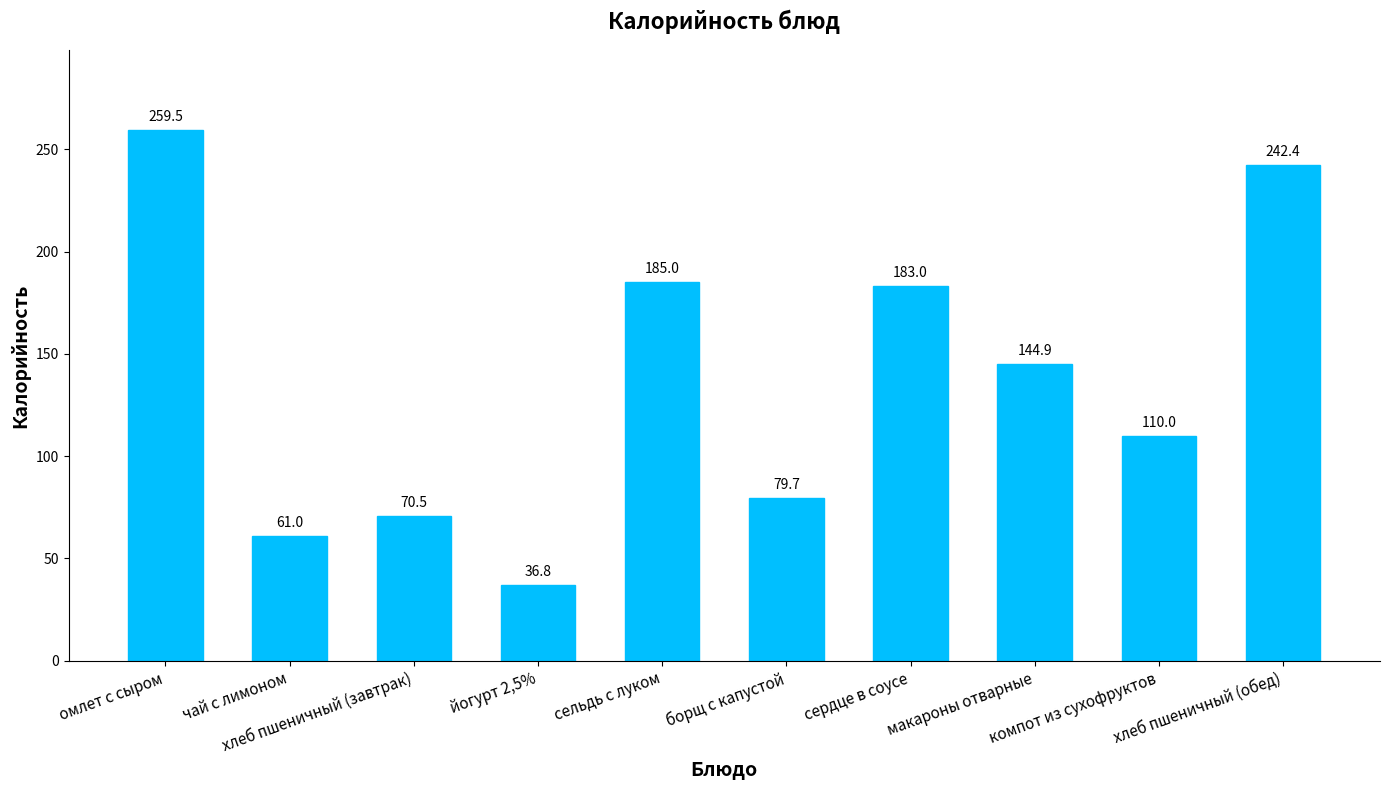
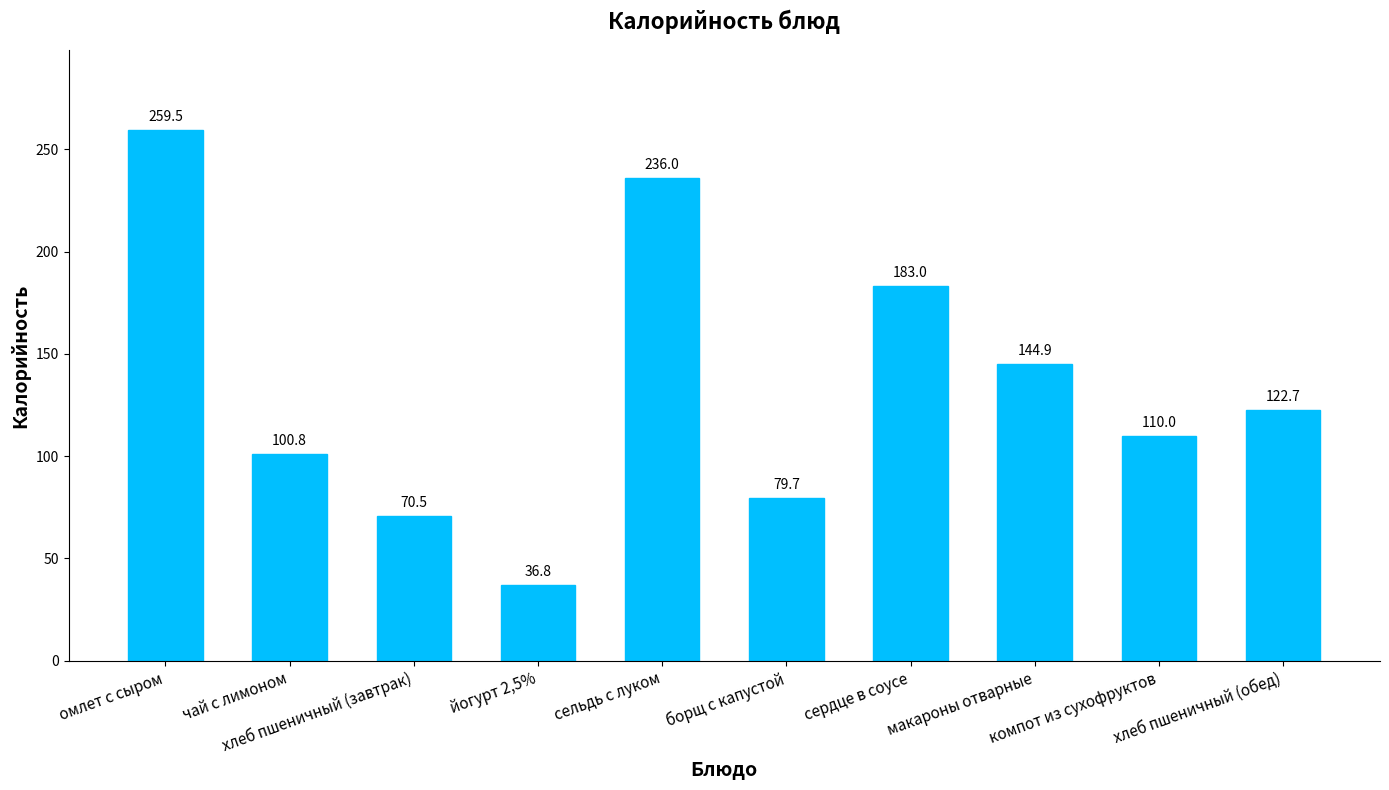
  {
    "омлет с сыром": 259.5,
-   "чай с лимоном": 61.0,
+   "чай с лимоном": 100.8,
    "хлеб пшеничный (завтрак)": 70.5,
    "йогурт 2,5%": 36.8,
-   "сельдь с луком": 185.0,
+   "сельдь с луком": 236.0,
    "борщ с капустой": 79.7,
    "сердце в соусе": 183.0,
    "макароны отварные": 144.9,
    "компот из сухофруктов": 110.0,
-   "хлеб пшеничный (обед)": 242.4
+   "хлеб пшеничный (обед)": 122.7
  }
